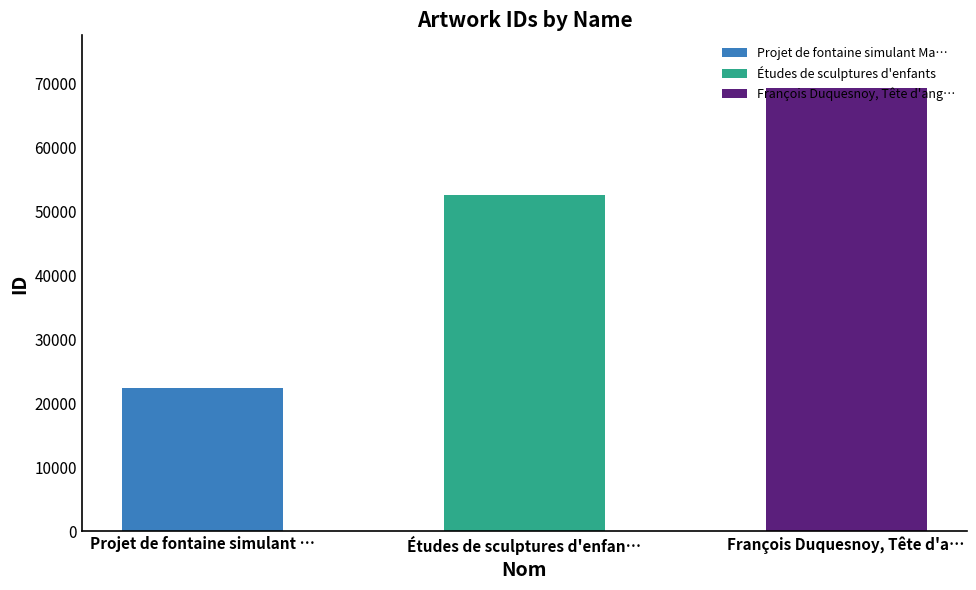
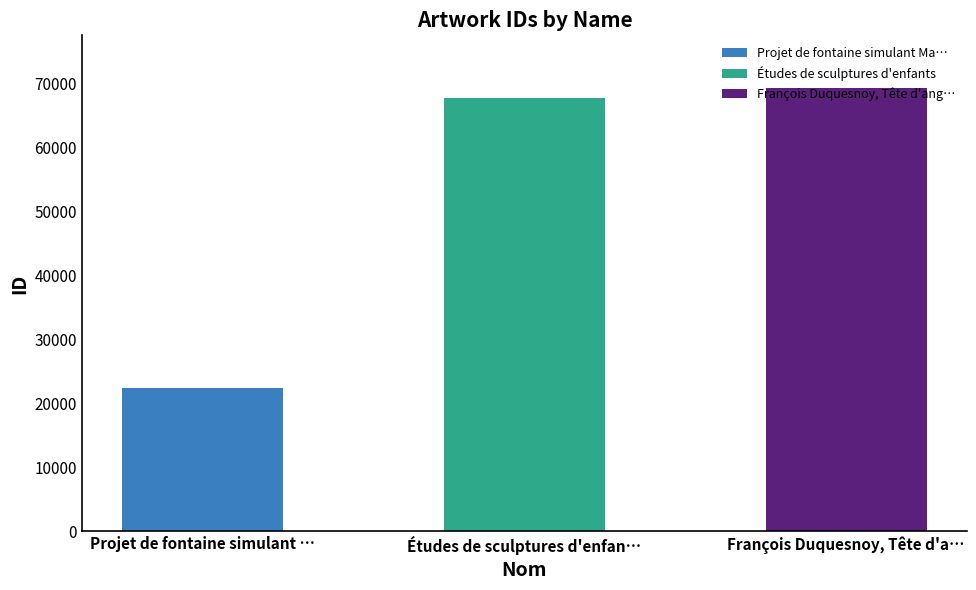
  {
    "Projet de fontaine simulant …": 22000,
-   "Études de sculptures d'enfan…": 53000,
+   "Études de sculptures d'enfan…": 68000,
    "François Duquesnoy, Tête d'a…": 69000
  }
